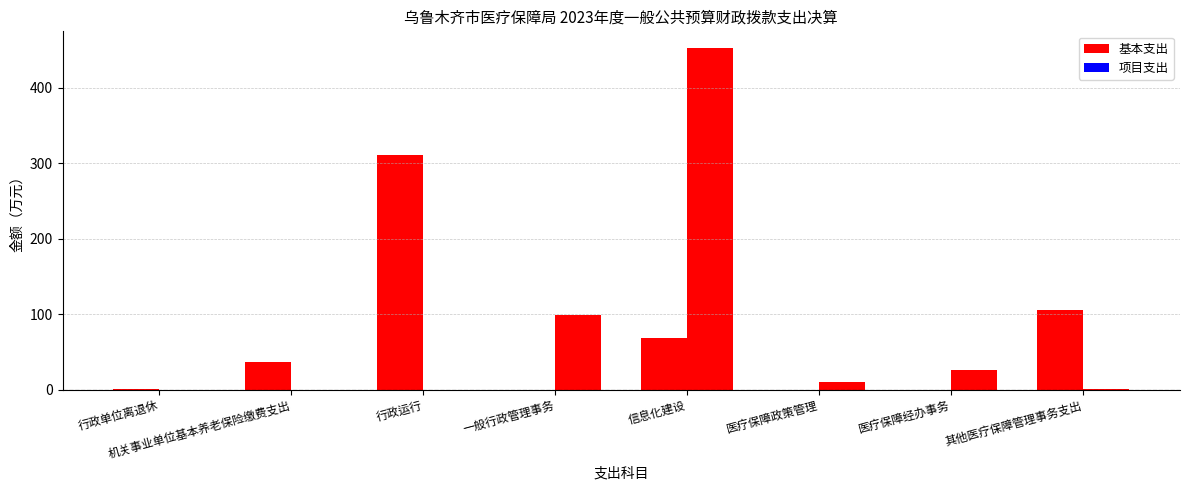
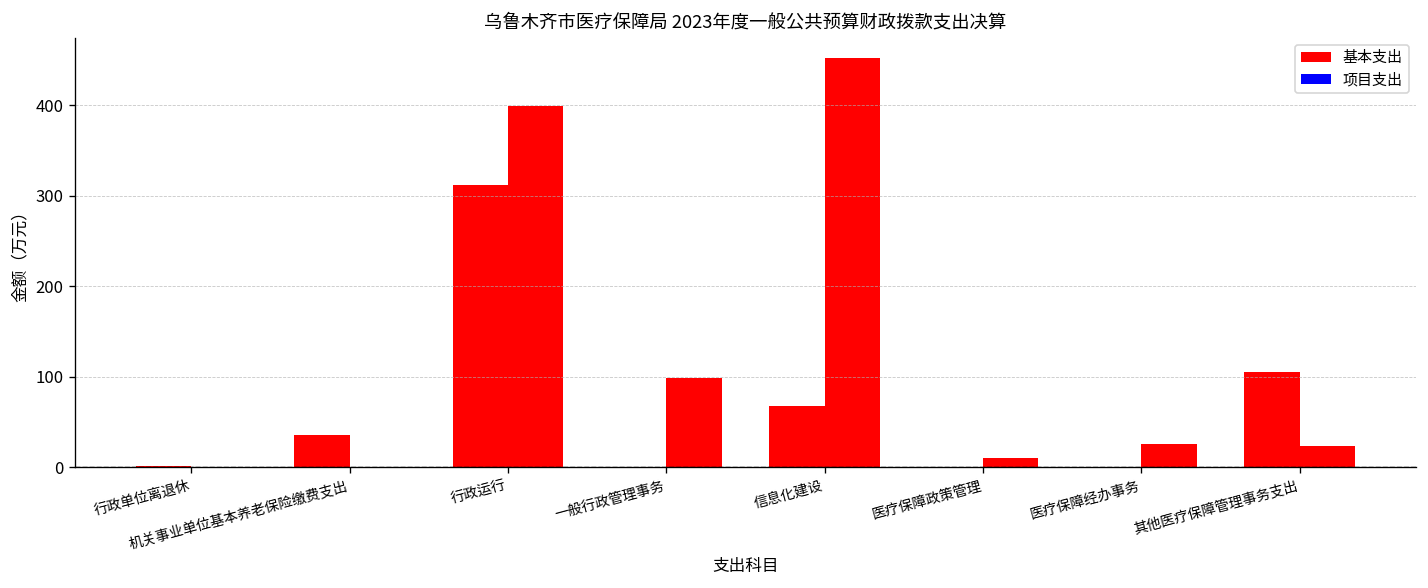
  {
    "基本支出": {
      "机关事业单位基本养老保险缴费支出": 40,
      "行政运行": 310,
      "一般行政管理事务": 0,
      "信息化建设": 70,
      "医疗保障政策管理": 0,
      "医疗保障经办事务": 0,
      "其他医疗保障管理事务支出": 110
    },
    "项目支出": {
      "行政单位离退休": 0,
      "机关事业单位基本养老保险缴费支出": 0,
-     "行政运行": 0,
+     "行政运行": 400,
      "一般行政管理事务": 100,
      "信息化建设": 450,
      "医疗保障政策管理": 10,
      "医疗保障经办事务": 30,
-     "其他医疗保障管理事务支出": 0
+     "其他医疗保障管理事务支出": 20
    }
  }
